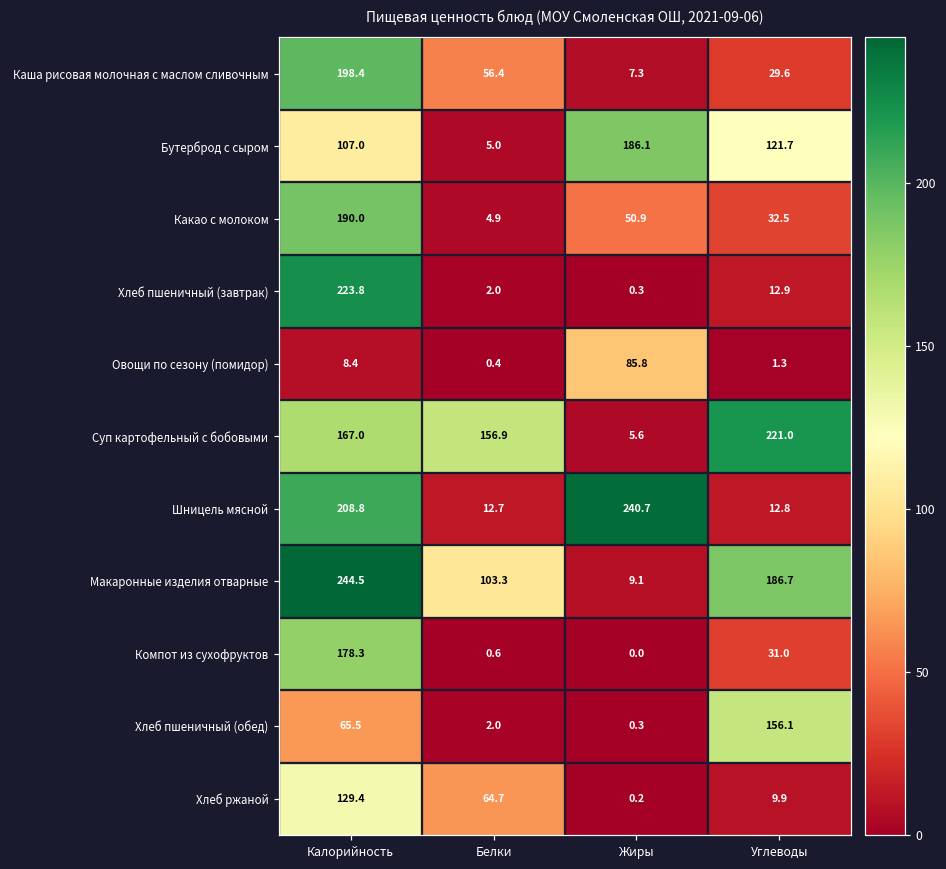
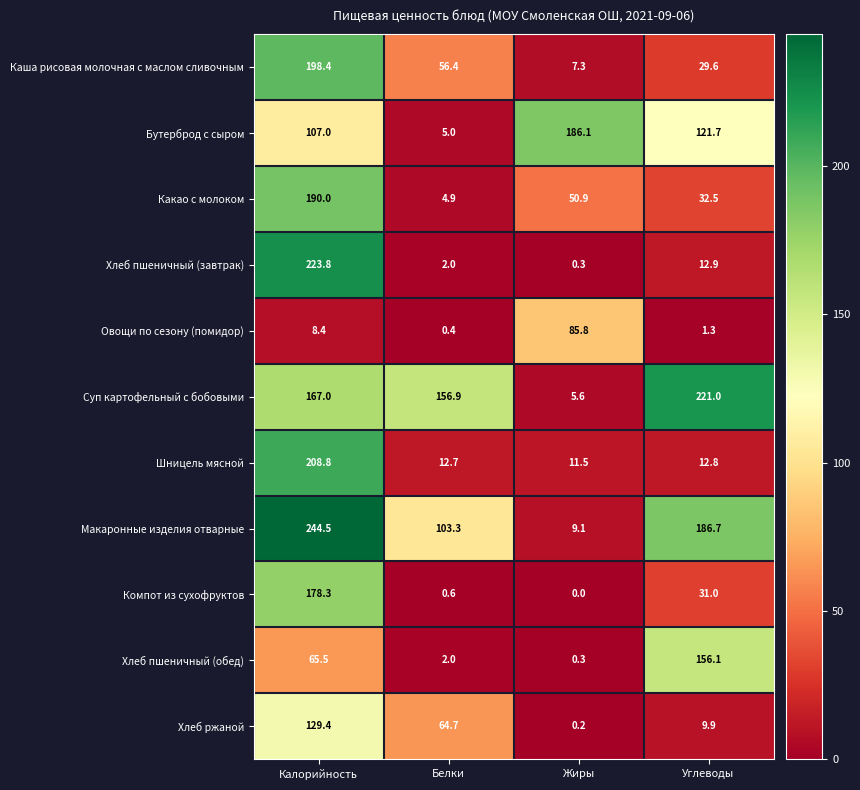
  {
    "Каша рисовая молочная с маслом сливочным": {
      "Калорийность": 198.4,
      "Белки": 56.4,
      "Жиры": 7.3,
      "Углеводы": 29.6
    },
    "Бутерброд с сыром": {
      "Калорийность": 107.0,
      "Белки": 5.0,
      "Жиры": 186.1,
      "Углеводы": 121.7
    },
    "Какао с молоком": {
      "Калорийность": 190.0,
      "Белки": 4.9,
      "Жиры": 50.9,
      "Углеводы": 32.5
    },
    "Хлеб пшеничный (завтрак)": {
      "Калорийность": 223.8,
      "Белки": 2.0,
      "Жиры": 0.3,
      "Углеводы": 12.9
    },
    "Овощи по сезону (помидор)": {
      "Калорийность": 8.4,
      "Белки": 0.4,
      "Жиры": 85.8,
      "Углеводы": 1.3
    },
    "Суп картофельный с бобовыми": {
      "Калорийность": 167.0,
      "Белки": 156.9,
      "Жиры": 5.6,
      "Углеводы": 221.0
    },
    "Шницель мясной": {
      "Калорийность": 208.8,
      "Белки": 12.7,
-     "Жиры": 240.7,
+     "Жиры": 11.5,
      "Углеводы": 12.8
    },
    "Макаронные изделия отварные": {
      "Калорийность": 244.5,
      "Белки": 103.3,
      "Жиры": 9.1,
      "Углеводы": 186.7
    },
    "Компот из сухофруктов": {
      "Калорийность": 178.3,
      "Белки": 0.6,
      "Жиры": 0.0,
      "Углеводы": 31.0
    },
    "Хлеб пшеничный (обед)": {
      "Калорийность": 65.5,
      "Белки": 2.0,
      "Жиры": 0.3,
      "Углеводы": 156.1
    },
    "Хлеб ржаной": {
      "Калорийность": 129.4,
      "Белки": 64.7,
      "Жиры": 0.2,
      "Углеводы": 9.9
    }
  }
